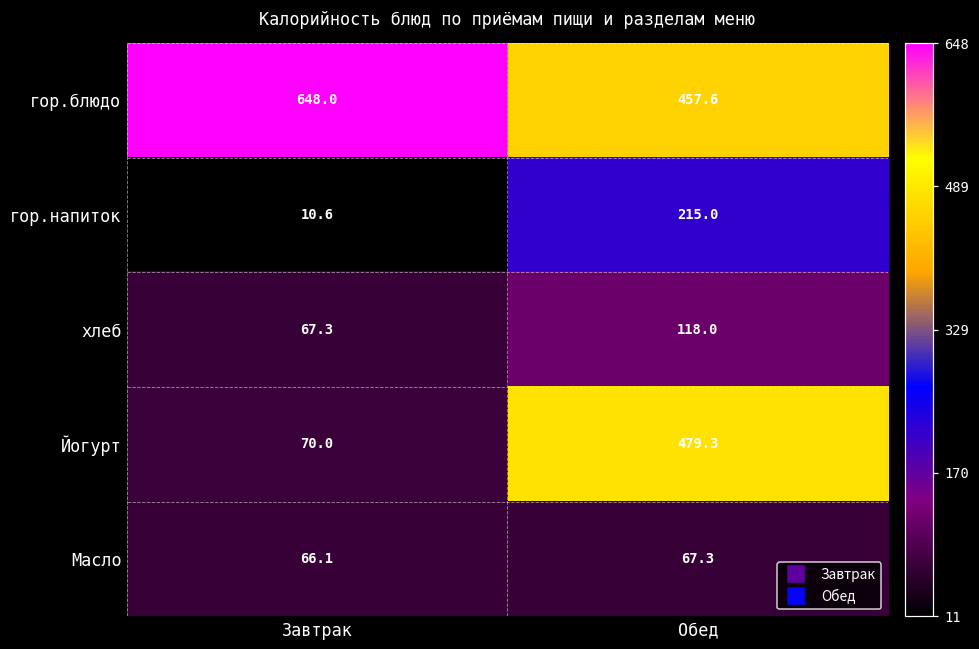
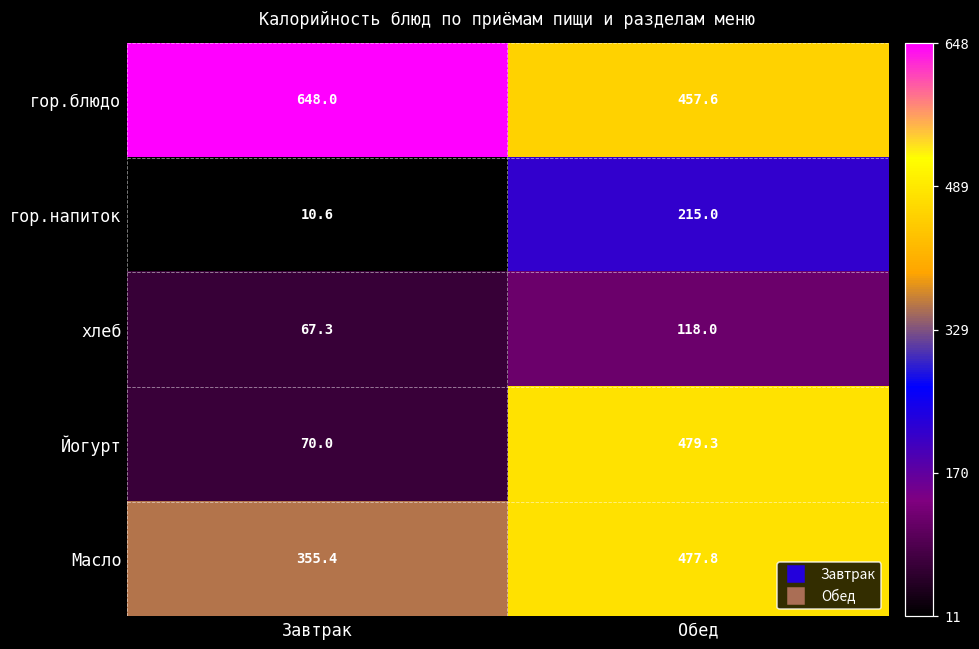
  {
    "гор.блюдо": {
      "Завтрак": 648.0,
      "Обед": 457.6
    },
    "гор.напиток": {
      "Завтрак": 10.6,
      "Обед": 215.0
    },
    "хлеб": {
      "Завтрак": 67.3,
      "Обед": 118.0
    },
    "Йогурт": {
      "Завтрак": 70.0,
      "Обед": 479.3
    },
    "Масло": {
-     "Завтрак": 66.1,
-     "Обед": 67.3
+     "Завтрак": 355.4,
+     "Обед": 477.8
    }
  }
